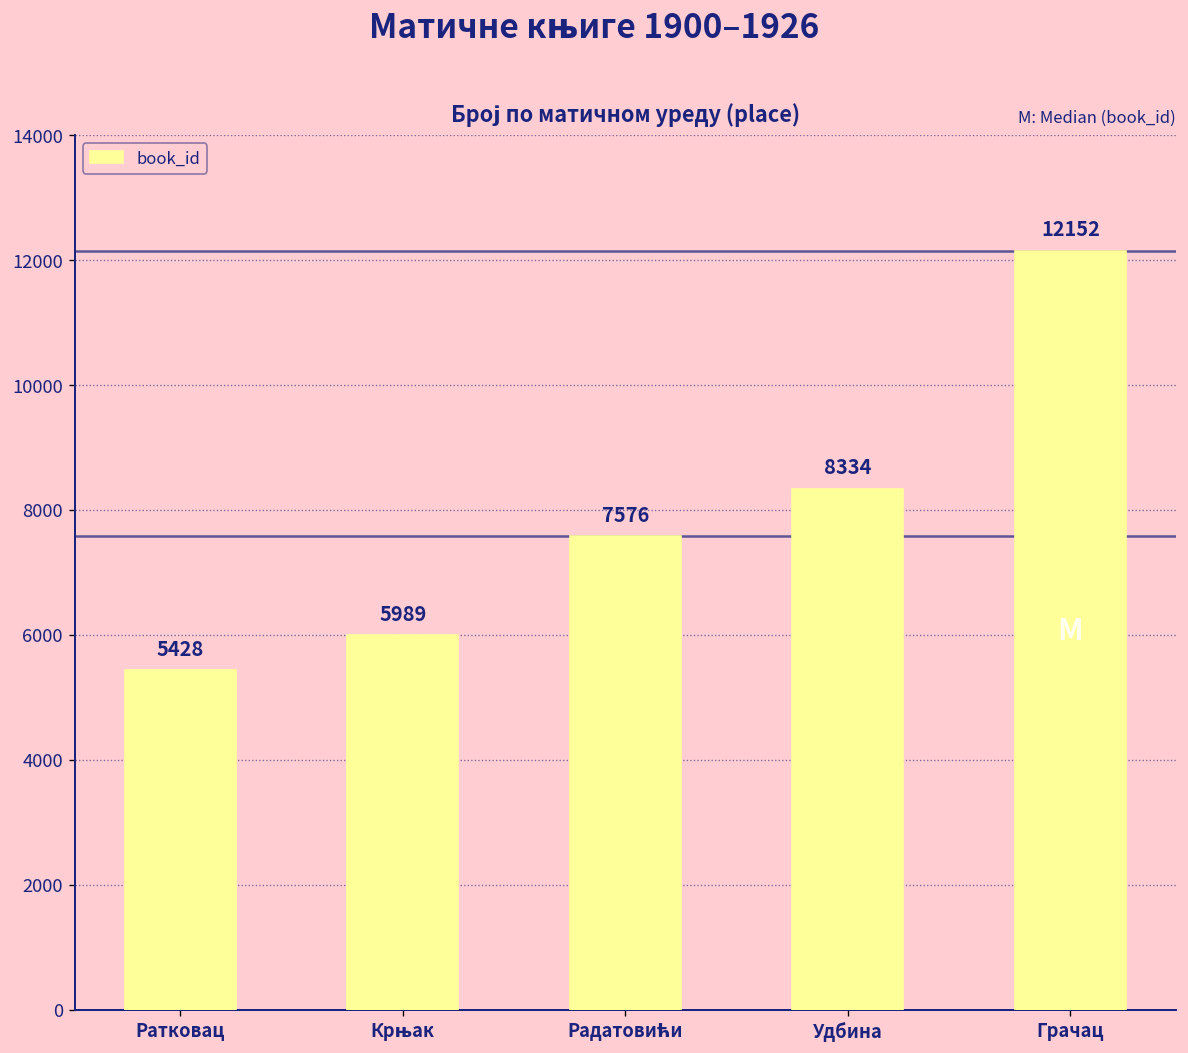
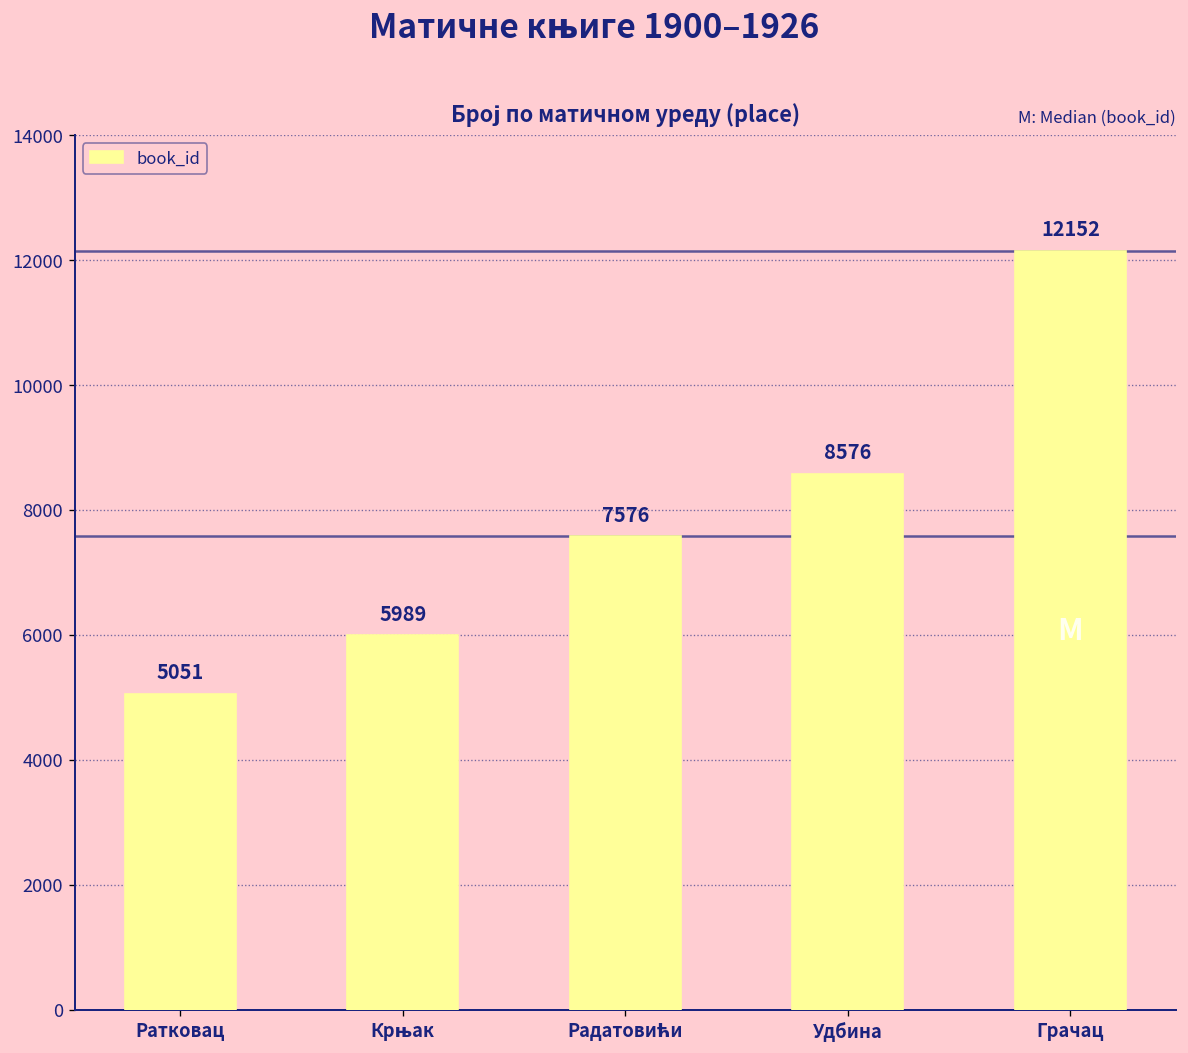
  {
-   "Ратковац": 5428,
+   "Ратковац": 5051,
    "Крњак": 5989,
    "Радатовићи": 7576,
-   "Удбина": 8334,
+   "Удбина": 8576,
    "Грачац": 12152
  }
